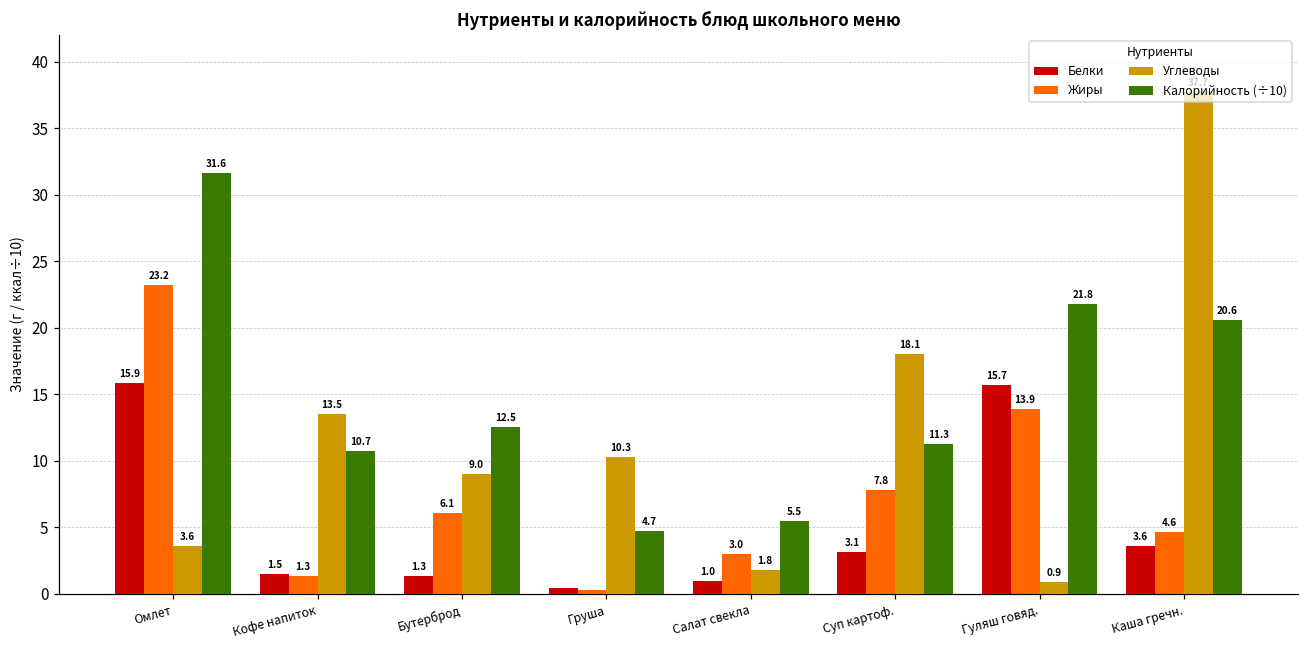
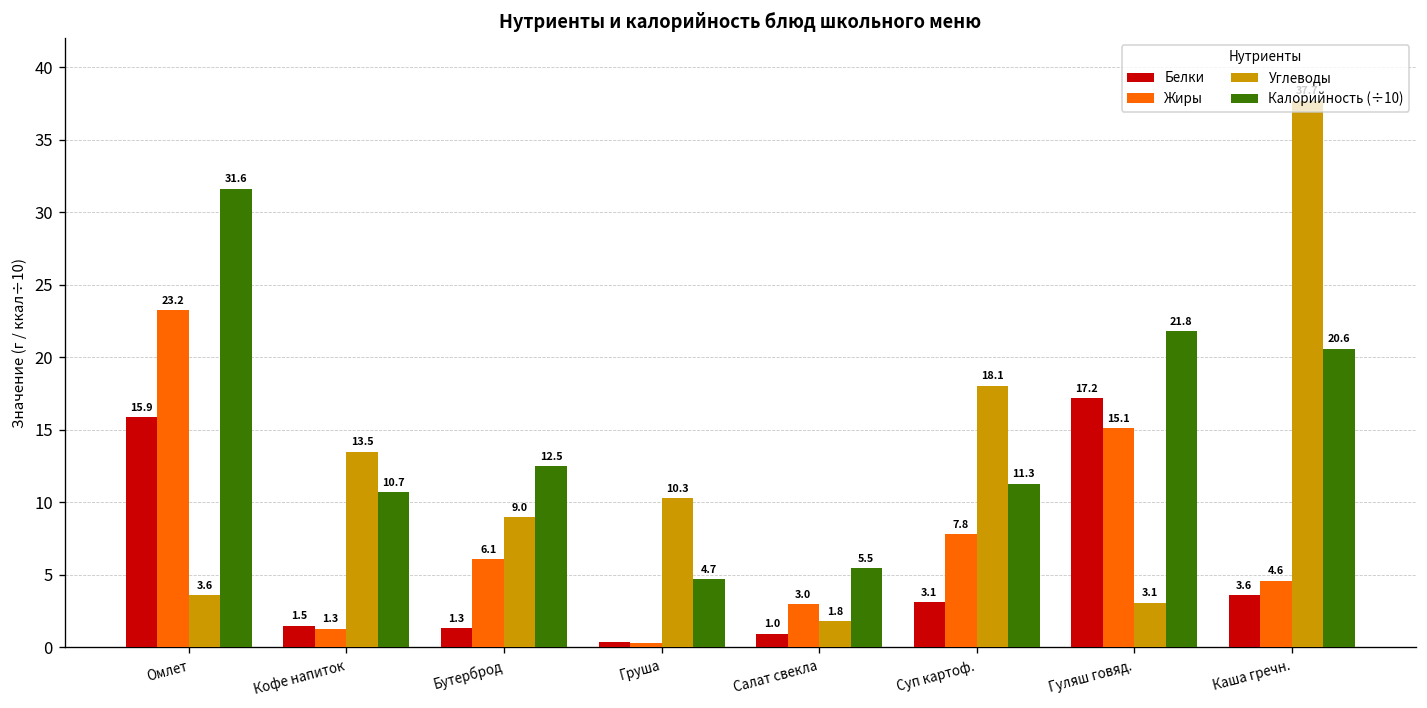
  {
    "Белки": {
      "Омлет": 15.9,
      "Кофе напиток": 1.5,
      "Бутерброд": 1.3,
      "Салат свекла": 1.0,
      "Суп картоф.": 3.1,
-     "Гуляш говяд.": 15.7,
+     "Гуляш говяд.": 17.2,
      "Каша гречн.": 3.6
    },
    "Жиры": {
      "Омлет": 23.2,
      "Кофе напиток": 1.3,
      "Бутерброд": 6.1,
      "Салат свекла": 3.0,
      "Суп картоф.": 7.8,
-     "Гуляш говяд.": 13.9,
+     "Гуляш говяд.": 15.1,
      "Каша гречн.": 4.6
    },
    "Углеводы": {
      "Омлет": 3.6,
      "Кофе напиток": 13.5,
      "Бутерброд": 9.0,
      "Груша": 10.3,
      "Салат свекла": 1.8,
      "Суп картоф.": 18.1,
-     "Гуляш говяд.": 0.9
+     "Гуляш говяд.": 3.1
    },
    "Калорийность (÷10)": {
      "Омлет": 31.6,
      "Кофе напиток": 10.7,
      "Бутерброд": 12.5,
      "Груша": 4.7,
      "Салат свекла": 5.5,
      "Суп картоф.": 11.3,
      "Гуляш говяд.": 21.8,
      "Каша гречн.": 20.6
    }
  }
